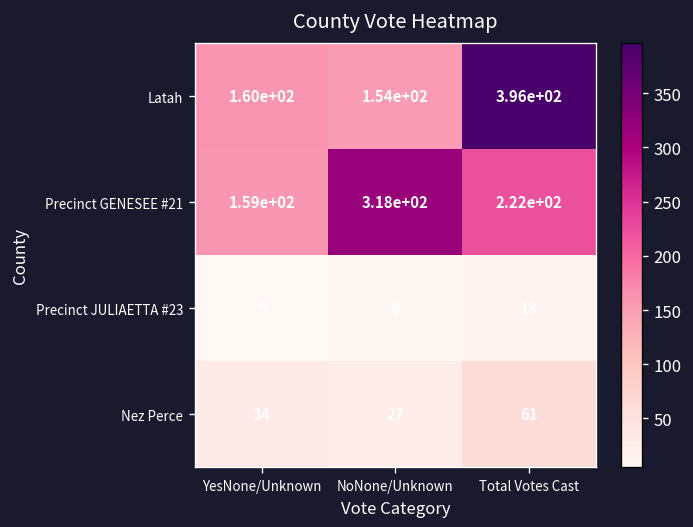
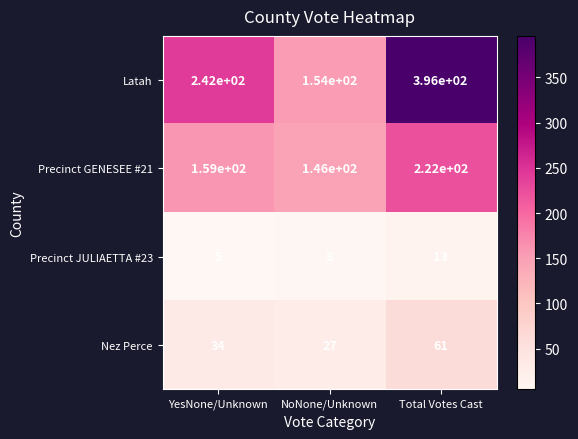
  {
    "Latah": {
-     "YesNone/Unknown": "1.60e+02",
+     "YesNone/Unknown": "2.42e+02",
      "NoNone/Unknown": "1.54e+02",
      "Total Votes Cast": "3.96e+02"
    },
    "Precinct GENESEE #21": {
      "YesNone/Unknown": "1.59e+02",
-     "NoNone/Unknown": "3.18e+02",
+     "NoNone/Unknown": "1.46e+02",
      "Total Votes Cast": "2.22e+02"
    }
  }
